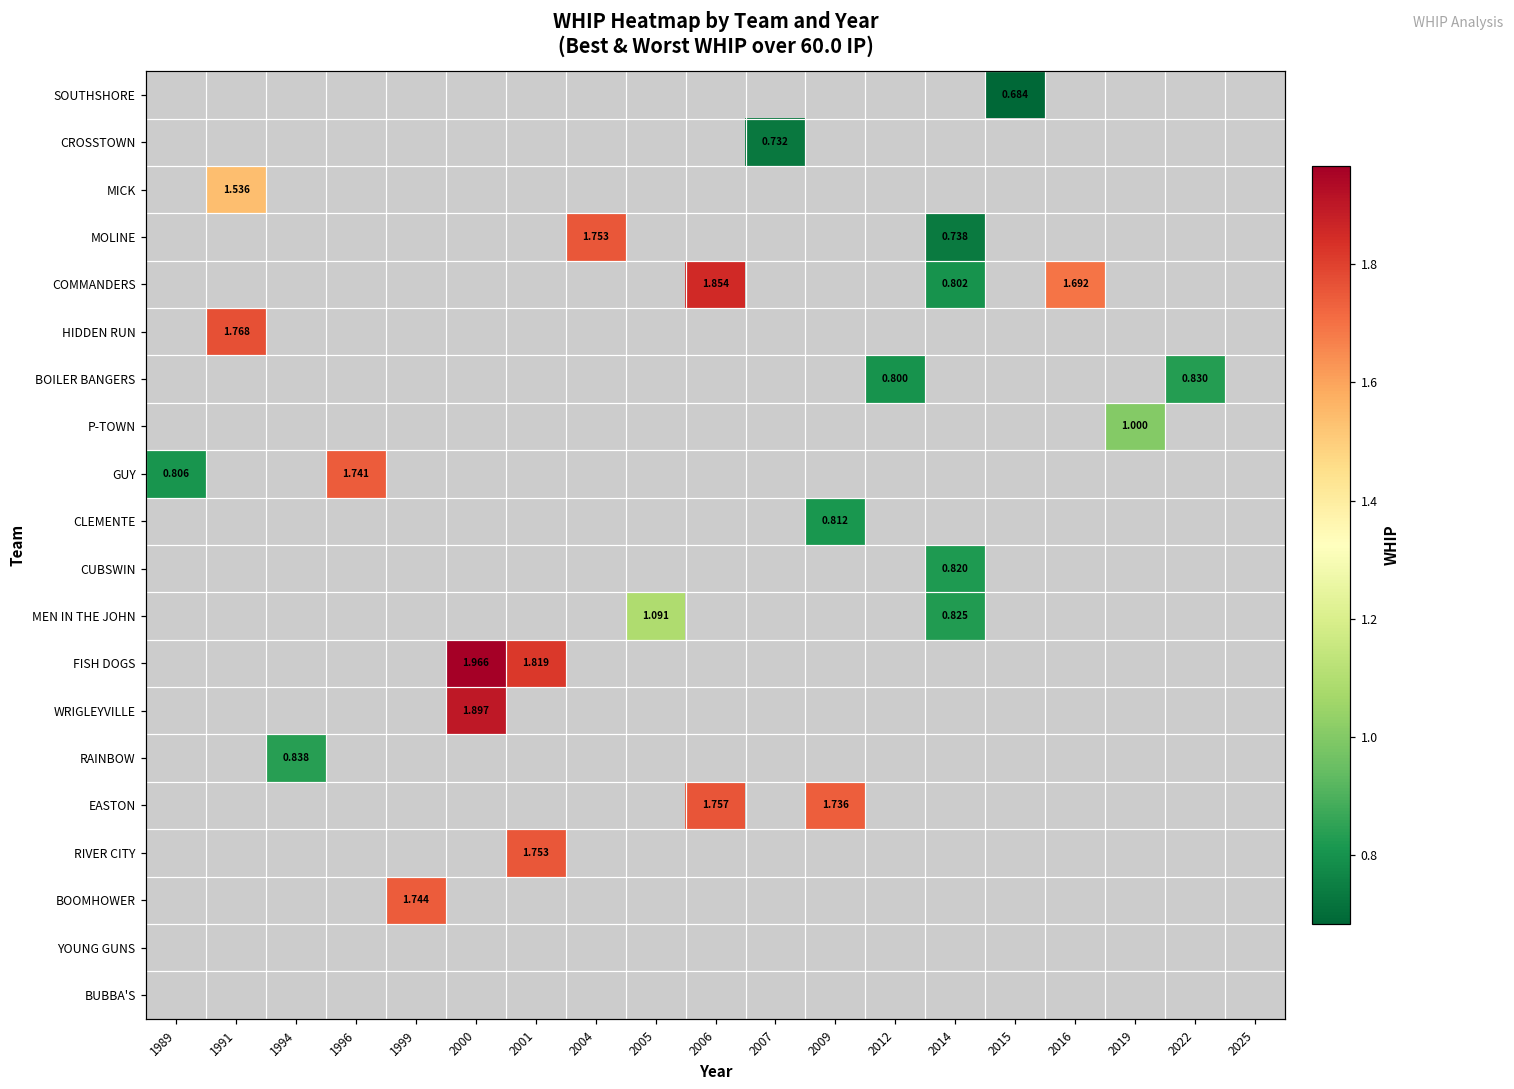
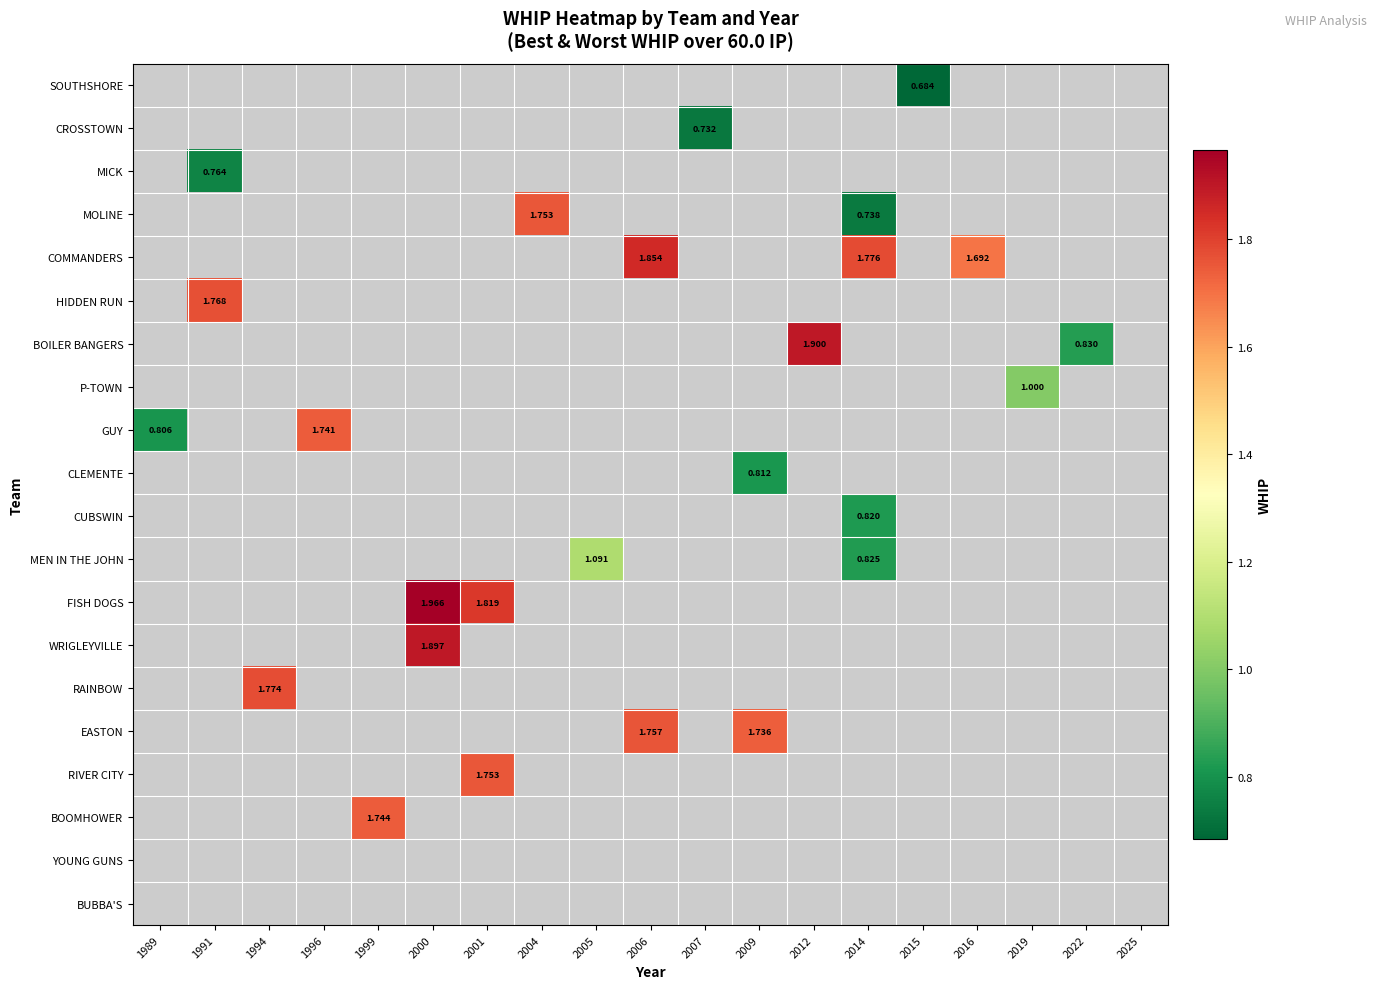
  {
    "SOUTHSHORE": {
      "2015": 0.684
    },
    "CROSSTOWN": {
      "2007": 0.732
    },
    "MICK": {
-     "1991": 1.536
+     "1991": 0.764
    },
    "MOLINE": {
      "2004": 1.753,
      "2014": 0.738
    },
    "COMMANDERS": {
      "2006": 1.854,
-     "2014": 0.802,
+     "2014": 1.776,
      "2016": 1.692
    },
    "HIDDEN RUN": {
      "1991": 1.768
    },
    "BOILER BANGERS": {
-     "2012": 0.800,
+     "2012": 1.900,
      "2022": 0.830
    },
    "P-TOWN": {
      "2019": 1.000
    },
    "GUY": {
      "1989": 0.806,
      "1996": 1.741
    },
    "CLEMENTE": {
      "2009": 0.812
    },
    "CUBSWIN": {
      "2014": 0.820
    },
    "MEN IN THE JOHN": {
      "2005": 1.091,
      "2014": 0.825
    },
    "FISH DOGS": {
      "2000": 1.966,
      "2001": 1.819
    },
    "WRIGLEYVILLE": {
      "2000": 1.897
    },
    "RAINBOW": {
-     "1994": 0.838
+     "1994": 1.774
    },
    "EASTON": {
      "2006": 1.757,
      "2009": 1.736
    },
    "RIVER CITY": {
      "2001": 1.753
    },
    "BOOMHOWER": {
      "1999": 1.744
    }
  }
